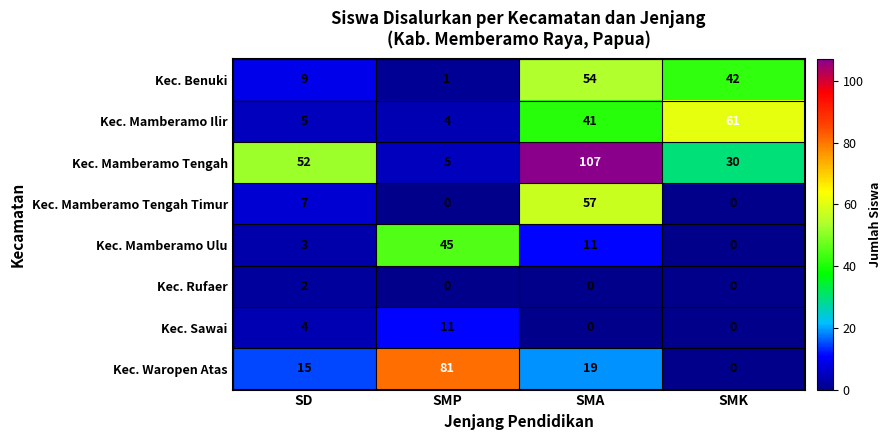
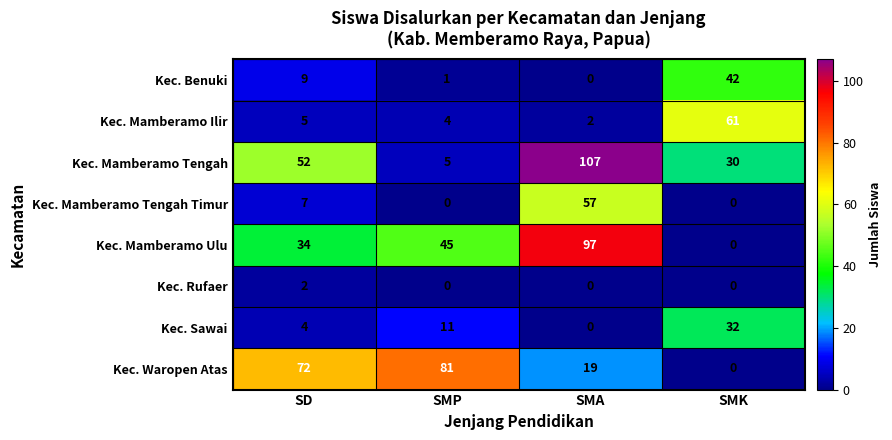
  {
    "Kec. Benuki": {
      "SD": 9,
      "SMP": 1,
-     "SMA": 54,
+     "SMA": 0,
      "SMK": 42
    },
    "Kec. Mamberamo Ilir": {
      "SD": 5,
      "SMP": 4,
-     "SMA": 41,
+     "SMA": 2,
      "SMK": 61
    },
    "Kec. Mamberamo Tengah": {
      "SD": 52,
      "SMP": 5,
      "SMA": 107,
      "SMK": 30
    },
    "Kec. Mamberamo Tengah Timur": {
      "SD": 7,
      "SMP": 0,
      "SMA": 57,
      "SMK": 0
    },
    "Kec. Mamberamo Ulu": {
-     "SD": 3,
+     "SD": 34,
      "SMP": 45,
-     "SMA": 11,
+     "SMA": 97,
      "SMK": 0
    },
    "Kec. Rufaer": {
      "SD": 2,
      "SMP": 0,
      "SMA": 0,
      "SMK": 0
    },
    "Kec. Sawai": {
      "SD": 4,
      "SMP": 11,
      "SMA": 0,
-     "SMK": 0
+     "SMK": 32
    },
    "Kec. Waropen Atas": {
-     "SD": 15,
+     "SD": 72,
      "SMP": 81,
      "SMA": 19,
      "SMK": 0
    }
  }
